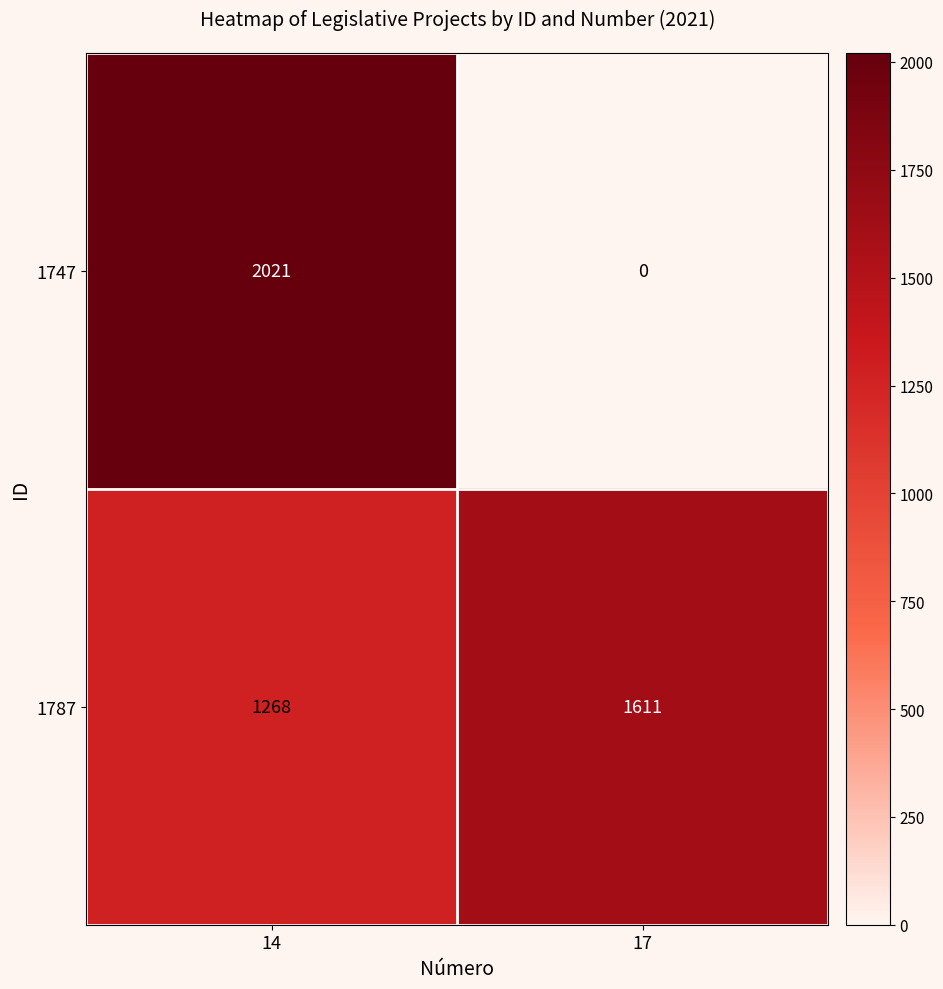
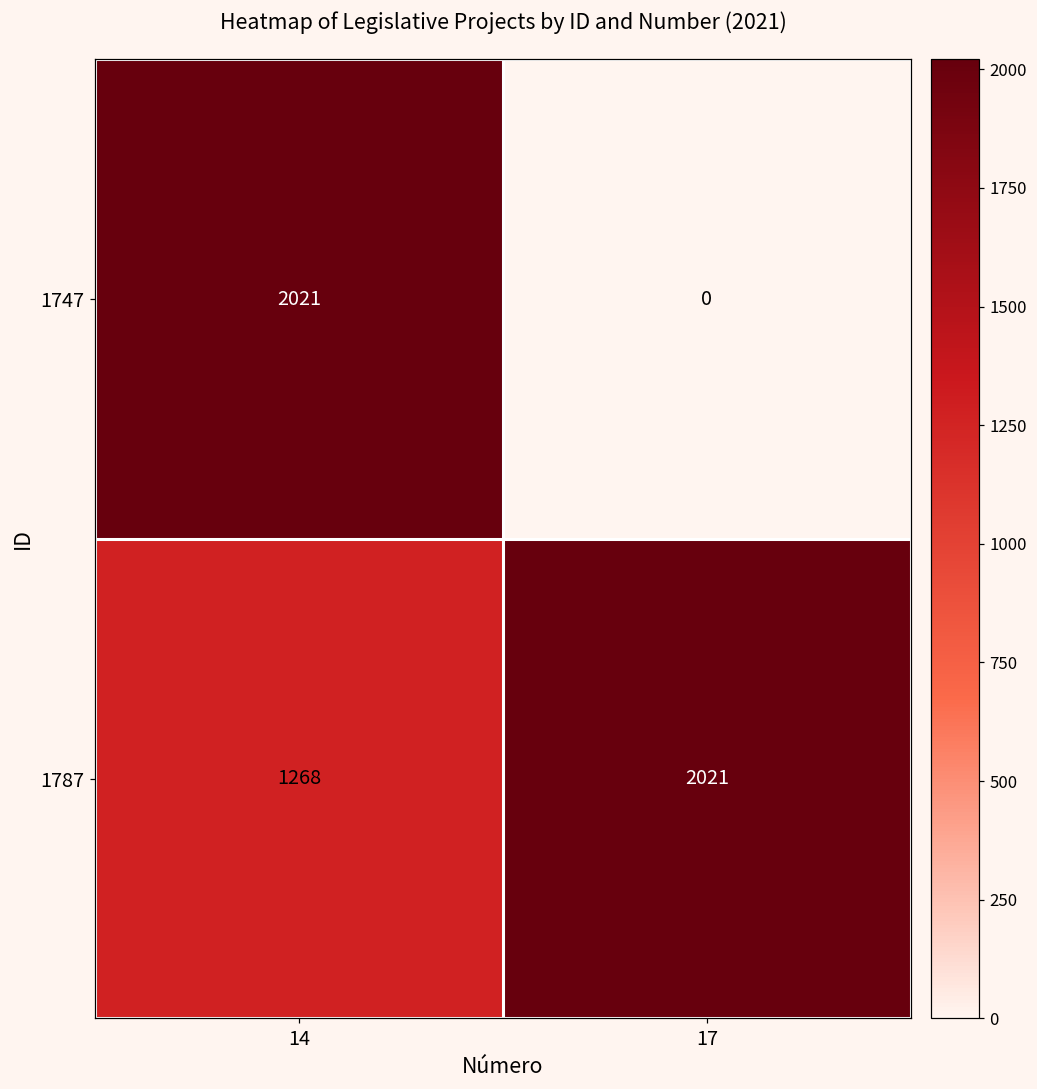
  {
    "1747": {
      "14": 2021,
      "17": 0
    },
    "1787": {
      "14": 1268,
-     "17": 1611
+     "17": 2021
    }
  }
